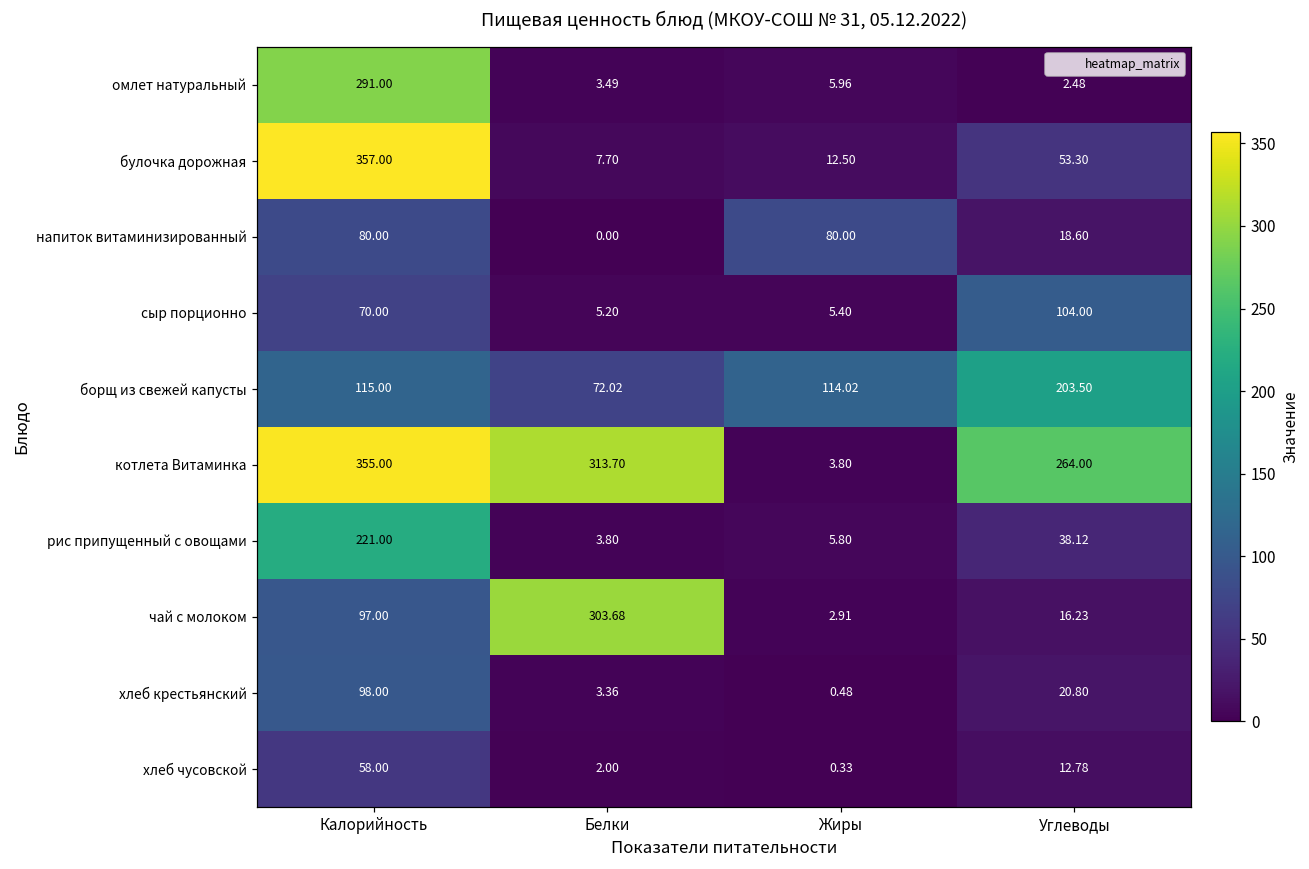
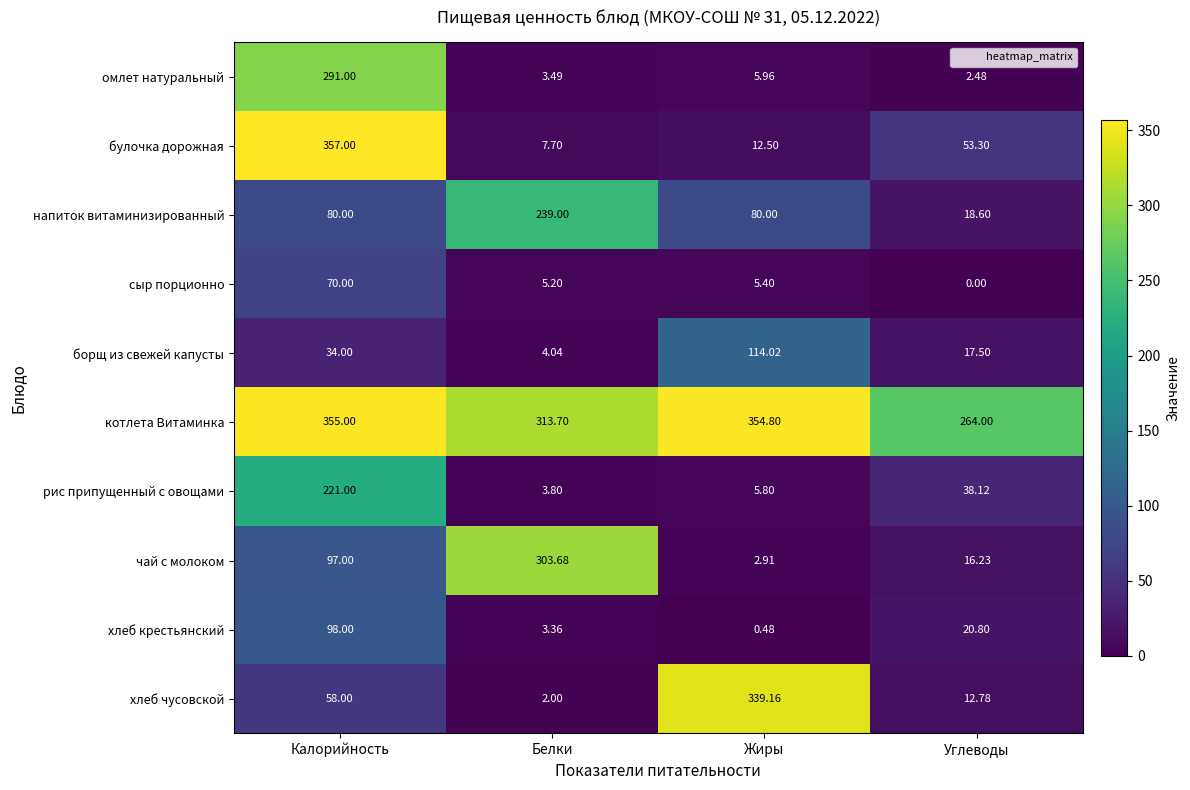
  {
    "омлет натуральный": {
      "Калорийность": 291.00,
      "Белки": 3.49,
      "Жиры": 5.96,
      "Углеводы": 2.48
    },
    "булочка дорожная": {
      "Калорийность": 357.00,
      "Белки": 7.70,
      "Жиры": 12.50,
      "Углеводы": 53.30
    },
    "напиток витаминизированный": {
      "Калорийность": 80.00,
-     "Белки": 0.00,
+     "Белки": 239.00,
      "Жиры": 80.00,
      "Углеводы": 18.60
    },
    "сыр порционно": {
      "Калорийность": 70.00,
      "Белки": 5.20,
      "Жиры": 5.40,
-     "Углеводы": 104.00
+     "Углеводы": 0.00
    },
    "борщ из свежей капусты": {
-     "Калорийность": 115.00,
-     "Белки": 72.02,
+     "Калорийность": 34.00,
+     "Белки": 4.04,
      "Жиры": 114.02,
-     "Углеводы": 203.50
+     "Углеводы": 17.50
    },
    "котлета Витаминка": {
      "Калорийность": 355.00,
      "Белки": 313.70,
-     "Жиры": 3.80,
+     "Жиры": 354.80,
      "Углеводы": 264.00
    },
    "рис припущенный с овощами": {
      "Калорийность": 221.00,
      "Белки": 3.80,
      "Жиры": 5.80,
      "Углеводы": 38.12
    },
    "чай с молоком": {
      "Калорийность": 97.00,
      "Белки": 303.68,
      "Жиры": 2.91,
      "Углеводы": 16.23
    },
    "хлеб крестьянский": {
      "Калорийность": 98.00,
      "Белки": 3.36,
      "Жиры": 0.48,
      "Углеводы": 20.80
    },
    "хлеб чусовской": {
      "Калорийность": 58.00,
      "Белки": 2.00,
-     "Жиры": 0.33,
+     "Жиры": 339.16,
      "Углеводы": 12.78
    }
  }
